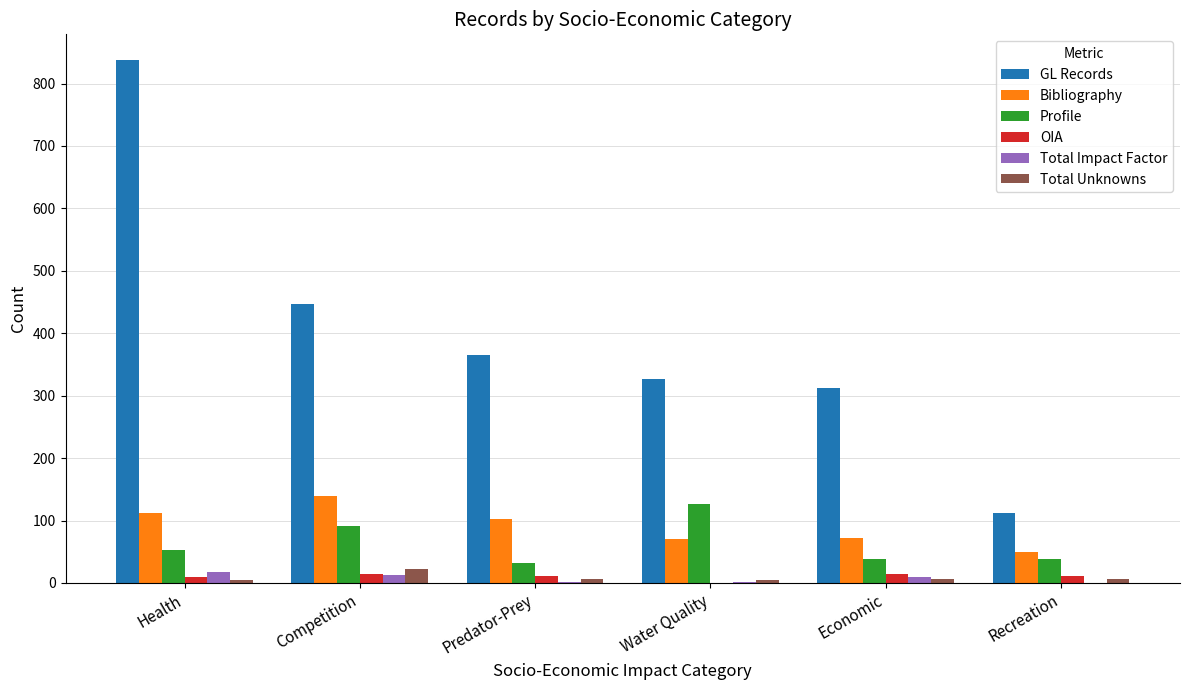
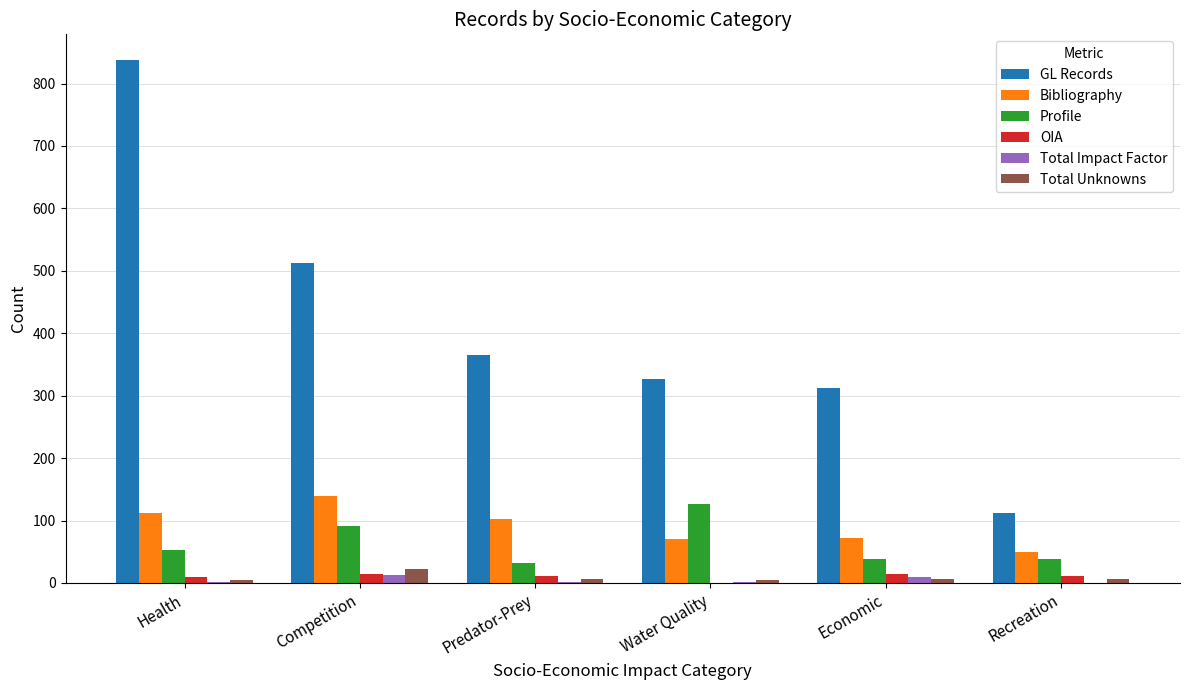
  {
    "GL Records": {
      "Health": 840,
-     "Competition": 450,
+     "Competition": 510,
      "Predator-Prey": 370,
      "Water Quality": 330,
      "Economic": 310,
      "Recreation": 110
    },
    "Bibliography": {
      "Health": 110,
      "Competition": 140,
      "Predator-Prey": 100,
      "Water Quality": 70,
      "Economic": 70,
      "Recreation": 50
    },
    "Profile": {
      "Health": 50,
      "Competition": 90,
      "Predator-Prey": 30,
      "Water Quality": 130,
      "Economic": 40,
      "Recreation": 40
    },
    "OIA": {
      "Health": 10,
      "Competition": 20,
      "Predator-Prey": 10,
      "Water Quality": 0,
      "Economic": 20,
      "Recreation": 10
    },
    "Total Impact Factor": {
-     "Health": 20,
+     "Health": 0,
      "Competition": 10,
      "Economic": 10,
      "Recreation": 0
    },
    "Total Unknowns": {
      "Health": 10,
      "Competition": 20,
      "Predator-Prey": 10,
      "Water Quality": 10,
      "Economic": 10,
      "Recreation": 10
    }
  }
